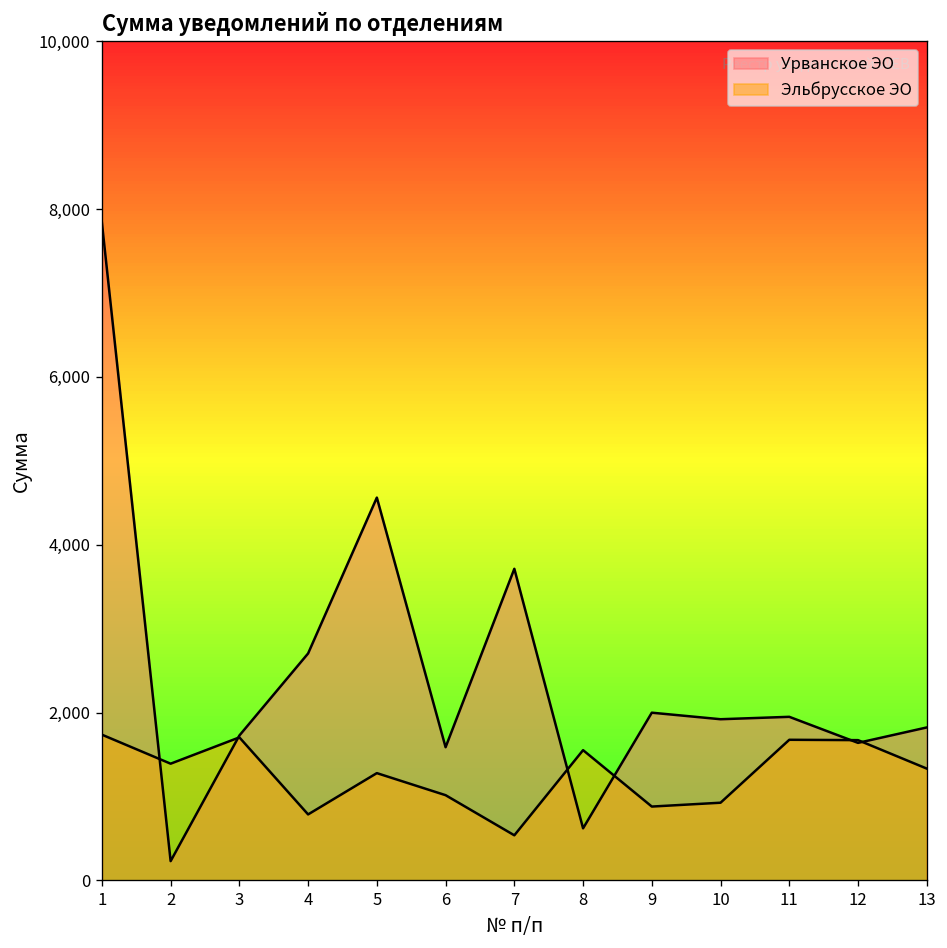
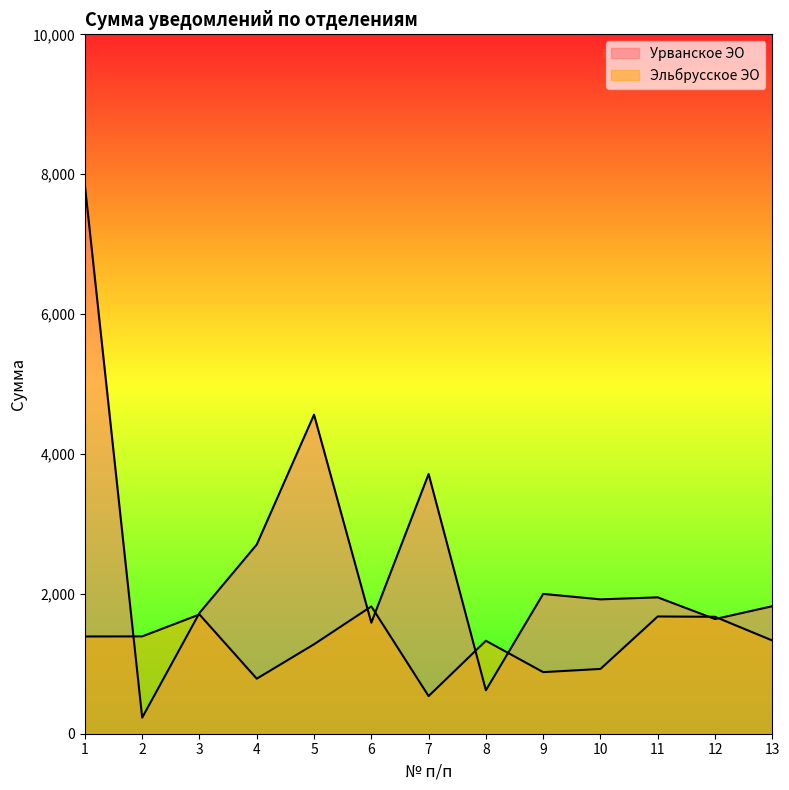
  {
    "Урванское ЭО": {
      "1": "7,800",
      "2": "200",
      "4": "2,700",
      "5": "4,600",
      "6": "1,600",
      "7": "3,700",
      "8": "600",
      "9": "2,000",
      "10": "1,900",
      "11": "1,900",
      "13": "1,800"
    },
    "Эльбрусское ЭО": {
-     "1": "1,700",
+     "1": "1,400",
      "2": "1,400",
      "4": "800",
      "5": "1,300",
-     "6": "1,000",
+     "6": "1,800",
      "7": "500",
-     "8": "1,600",
+     "8": "1,300",
      "9": "900",
      "10": "900",
      "11": "1,700",
      "13": "1,300"
    }
  }
